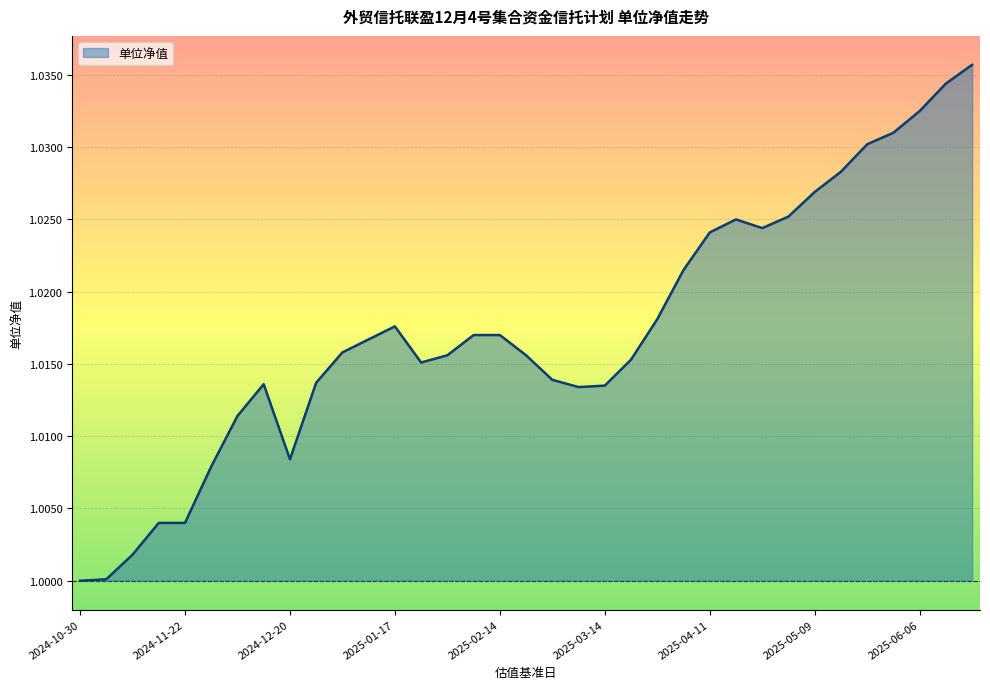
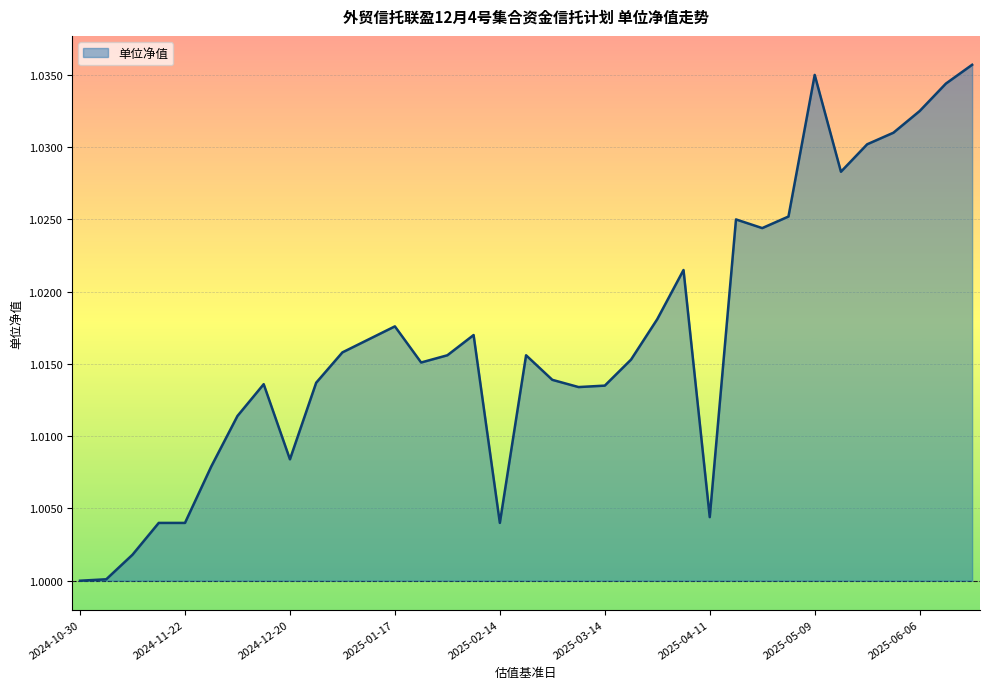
  {
    "2024-10-30": 1.0000,
    "2024-11-22": 1.0040,
    "2024-12-20": 1.0084,
    "2025-01-17": 1.0176,
-   "2025-02-14": 1.017,
+   "2025-02-14": 1.004,
    "2025-03-14": 1.0135,
-   "2025-04-11": 1.0241,
-   "2025-05-09": 1.0269,
+   "2025-04-11": 1.0044,
+   "2025-05-09": 1.0350,
    "2025-06-06": 1.0325
  }
